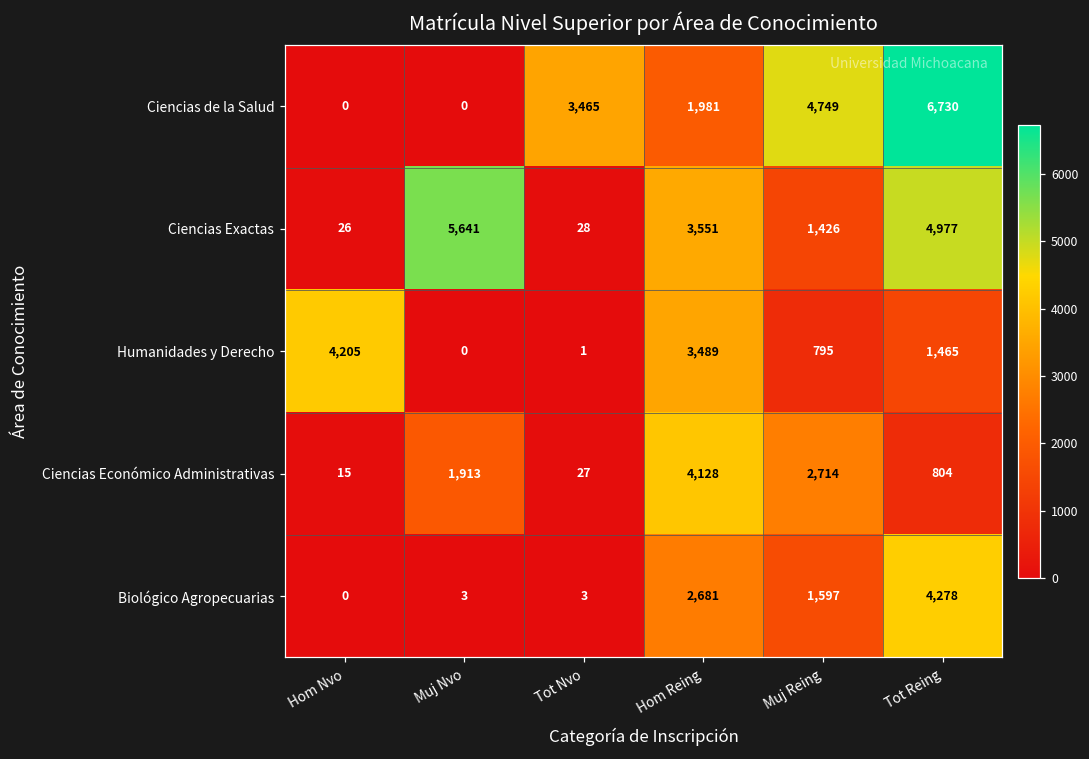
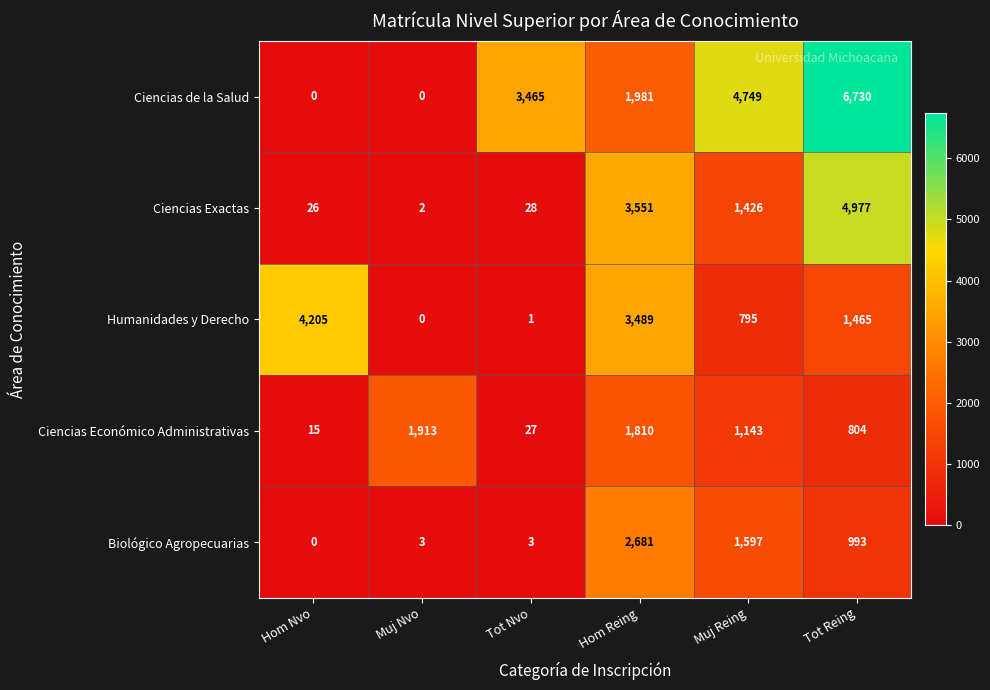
  {
    "Ciencias de la Salud": {
      "Hom Nvo": "0",
      "Muj Nvo": "0",
      "Tot Nvo": "3,465",
      "Hom Reing": "1,981",
      "Muj Reing": "4,749"
    },
    "Ciencias Exactas": {
      "Hom Nvo": "26",
-     "Muj Nvo": "5,641",
+     "Muj Nvo": "2",
      "Tot Nvo": "28",
      "Hom Reing": "3,551",
      "Muj Reing": "1,426",
      "Tot Reing": "4,977"
    },
    "Humanidades y Derecho": {
      "Hom Nvo": "4,205",
      "Muj Nvo": "0",
      "Tot Nvo": "1",
      "Hom Reing": "3,489",
      "Muj Reing": "795",
      "Tot Reing": "1,465"
    },
    "Ciencias Económico Administrativas": {
      "Hom Nvo": "15",
      "Muj Nvo": "1,913",
      "Tot Nvo": "27",
-     "Hom Reing": "4,128",
-     "Muj Reing": "2,714",
+     "Hom Reing": "1,810",
+     "Muj Reing": "1,143",
      "Tot Reing": "804"
    },
    "Biológico Agropecuarias": {
      "Hom Nvo": "0",
      "Muj Nvo": "3",
      "Tot Nvo": "3",
      "Hom Reing": "2,681",
      "Muj Reing": "1,597",
-     "Tot Reing": "4,278"
+     "Tot Reing": "993"
    }
  }
